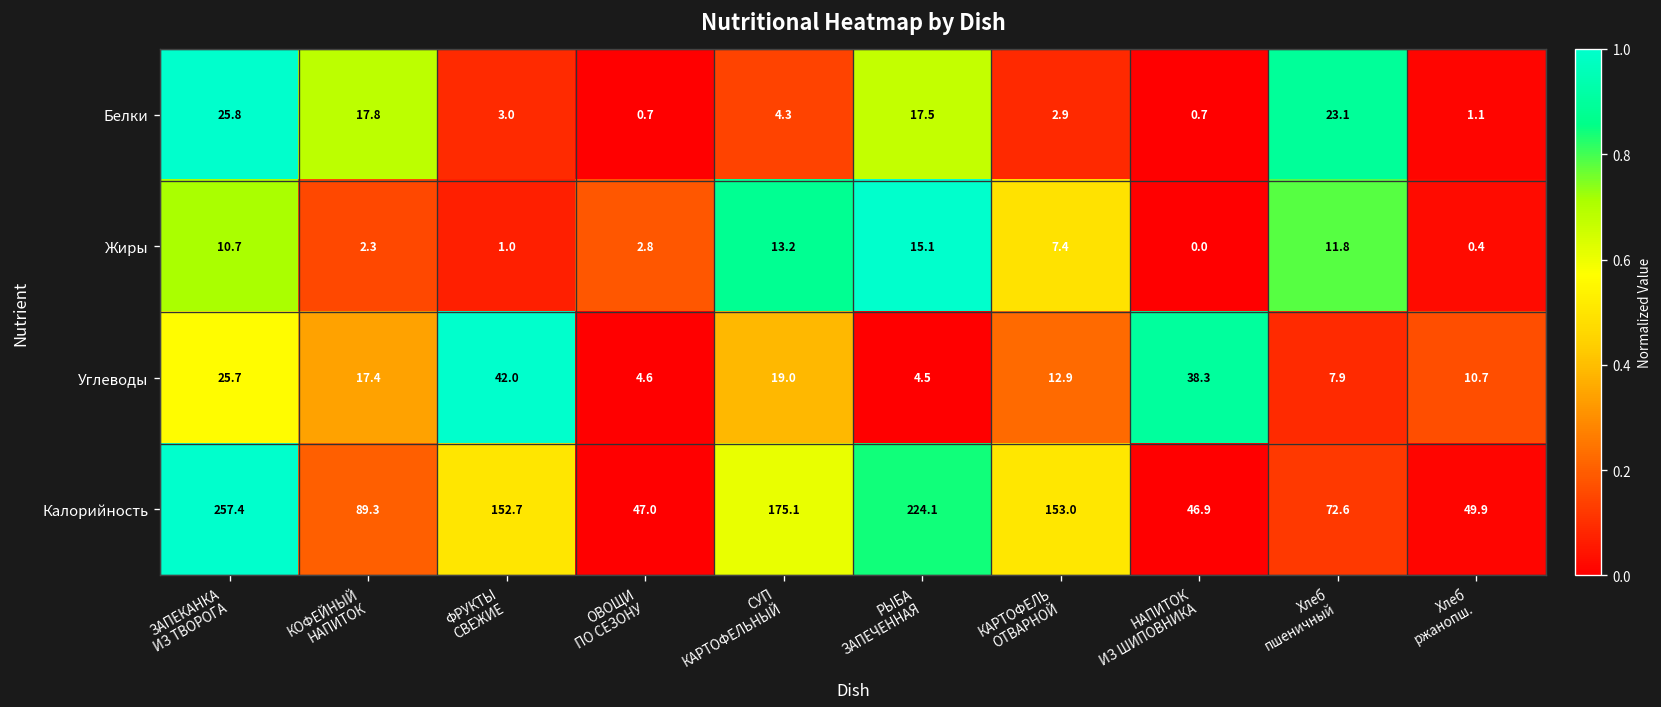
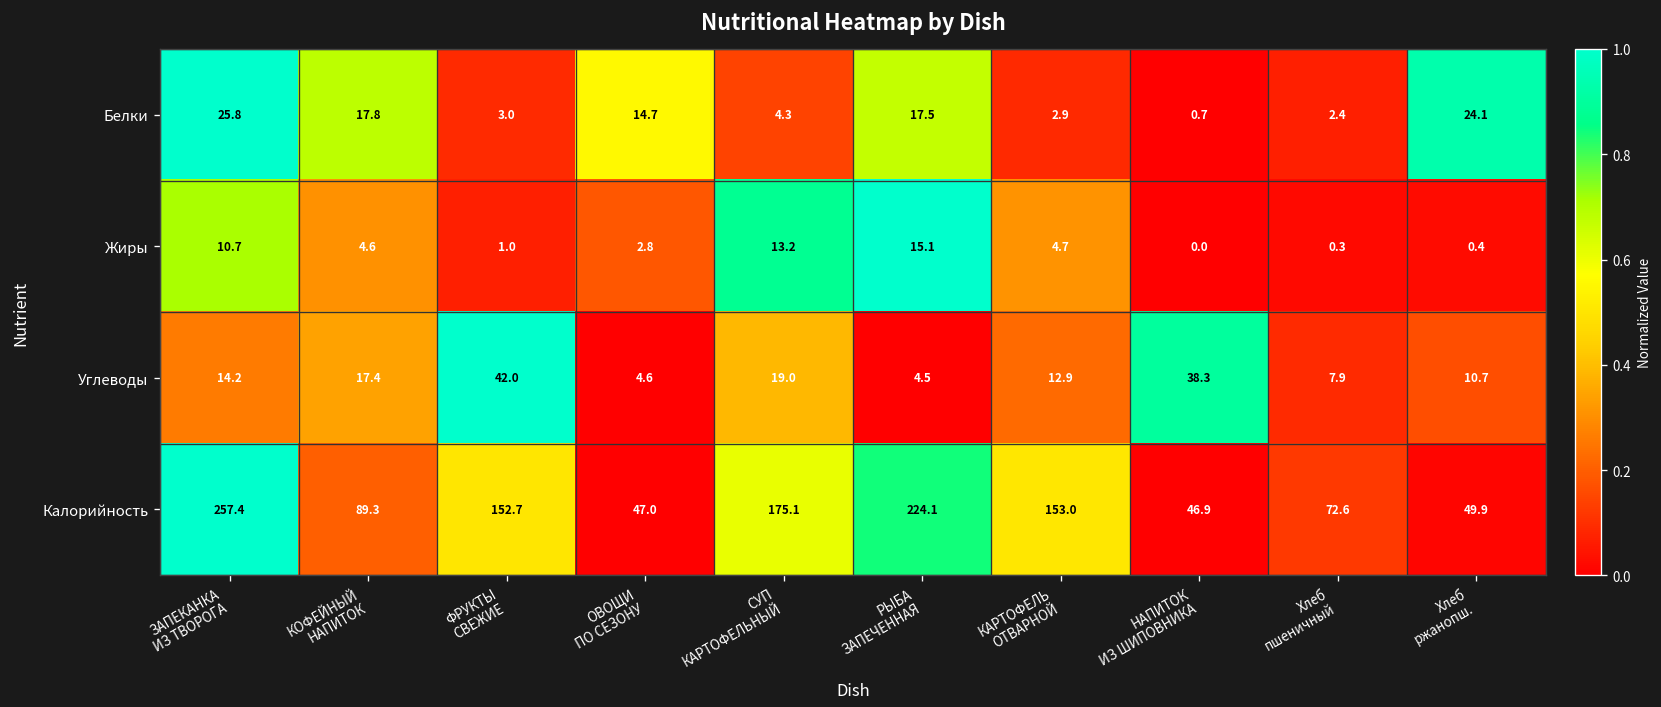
  {
    "Белки": {
      "ЗАПЕКАНКА ИЗ ТВОРОГА": 25.8,
      "КОФЕЙНЫЙ НАПИТОК": 17.8,
      "ФРУКТЫ СВЕЖИЕ": 3.0,
-     "ОВОЩИ ПО СЕЗОНУ": 0.7,
+     "ОВОЩИ ПО СЕЗОНУ": 14.7,
      "СУП КАРТОФЕЛЬНЫЙ": 4.3,
      "РЫБА ЗАПЕЧЕННАЯ": 17.5,
      "КАРТОФЕЛЬ ОТВАРНОЙ": 2.9,
      "НАПИТОК ИЗ ШИПОВНИКА": 0.7,
-     "Хлеб пшеничный": 23.1,
-     "Хлеб ржанопш.": 1.1
+     "Хлеб пшеничный": 2.4,
+     "Хлеб ржанопш.": 24.1
    },
    "Жиры": {
      "ЗАПЕКАНКА ИЗ ТВОРОГА": 10.7,
-     "КОФЕЙНЫЙ НАПИТОК": 2.3,
+     "КОФЕЙНЫЙ НАПИТОК": 4.6,
      "ФРУКТЫ СВЕЖИЕ": 1.0,
      "ОВОЩИ ПО СЕЗОНУ": 2.8,
      "СУП КАРТОФЕЛЬНЫЙ": 13.2,
      "РЫБА ЗАПЕЧЕННАЯ": 15.1,
-     "КАРТОФЕЛЬ ОТВАРНОЙ": 7.4,
+     "КАРТОФЕЛЬ ОТВАРНОЙ": 4.7,
      "НАПИТОК ИЗ ШИПОВНИКА": 0.0,
-     "Хлеб пшеничный": 11.8,
+     "Хлеб пшеничный": 0.3,
      "Хлеб ржанопш.": 0.4
    },
    "Углеводы": {
-     "ЗАПЕКАНКА ИЗ ТВОРОГА": 25.7,
+     "ЗАПЕКАНКА ИЗ ТВОРОГА": 14.2,
      "КОФЕЙНЫЙ НАПИТОК": 17.4,
      "ФРУКТЫ СВЕЖИЕ": 42.0,
      "ОВОЩИ ПО СЕЗОНУ": 4.6,
      "СУП КАРТОФЕЛЬНЫЙ": 19.0,
      "РЫБА ЗАПЕЧЕННАЯ": 4.5,
      "КАРТОФЕЛЬ ОТВАРНОЙ": 12.9,
      "НАПИТОК ИЗ ШИПОВНИКА": 38.3,
      "Хлеб пшеничный": 7.9,
      "Хлеб ржанопш.": 10.7
    },
    "Калорийность": {
      "ЗАПЕКАНКА ИЗ ТВОРОГА": 257.4,
      "КОФЕЙНЫЙ НАПИТОК": 89.3,
      "ФРУКТЫ СВЕЖИЕ": 152.7,
      "ОВОЩИ ПО СЕЗОНУ": 47.0,
      "СУП КАРТОФЕЛЬНЫЙ": 175.1,
      "РЫБА ЗАПЕЧЕННАЯ": 224.1,
      "КАРТОФЕЛЬ ОТВАРНОЙ": 153.0,
      "НАПИТОК ИЗ ШИПОВНИКА": 46.9,
      "Хлеб пшеничный": 72.6,
      "Хлеб ржанопш.": 49.9
    }
  }
